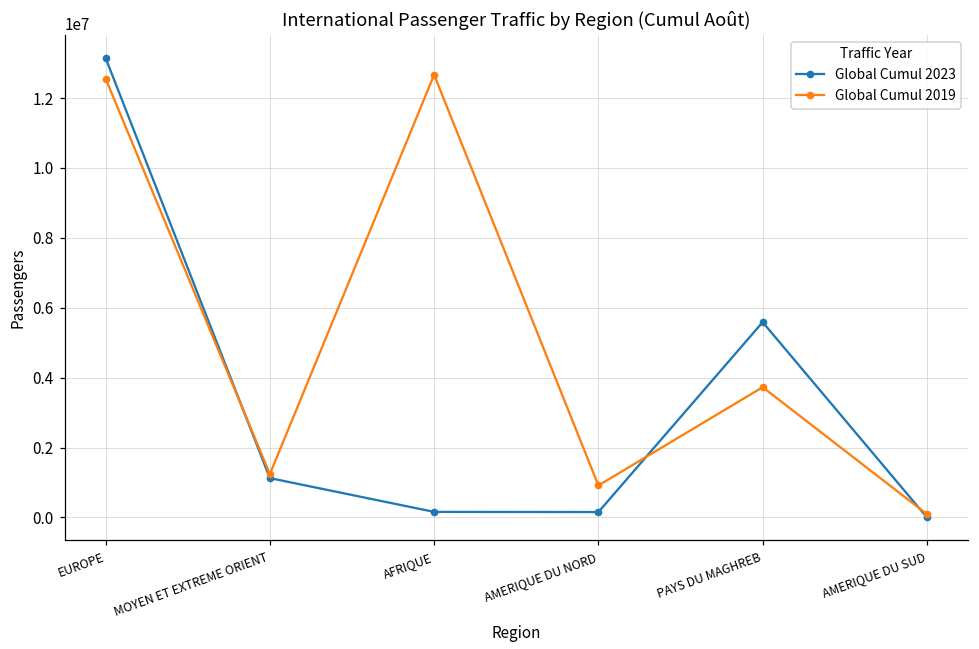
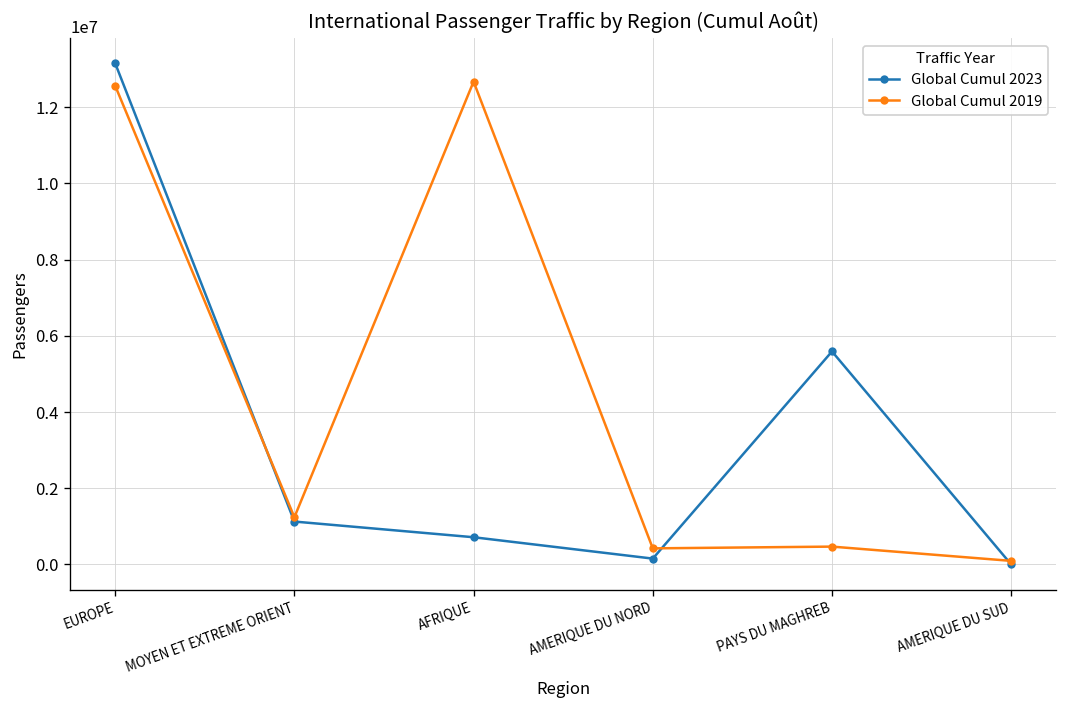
  {
    "Global Cumul 2023": {
      "EUROPE": 13100000,
      "MOYEN ET EXTREME ORIENT": 1100000,
-     "AFRIQUE": 200000,
+     "AFRIQUE": 700000,
      "AMERIQUE DU NORD": 200000,
      "PAYS DU MAGHREB": 5600000,
      "AMERIQUE DU SUD": 0
    },
    "Global Cumul 2019": {
      "EUROPE": 12600000,
      "MOYEN ET EXTREME ORIENT": 1200000,
      "AFRIQUE": 12700000,
-     "AMERIQUE DU NORD": 900000,
-     "PAYS DU MAGHREB": 3700000,
+     "AMERIQUE DU NORD": 400000,
+     "PAYS DU MAGHREB": 500000,
      "AMERIQUE DU SUD": 100000
    }
  }
